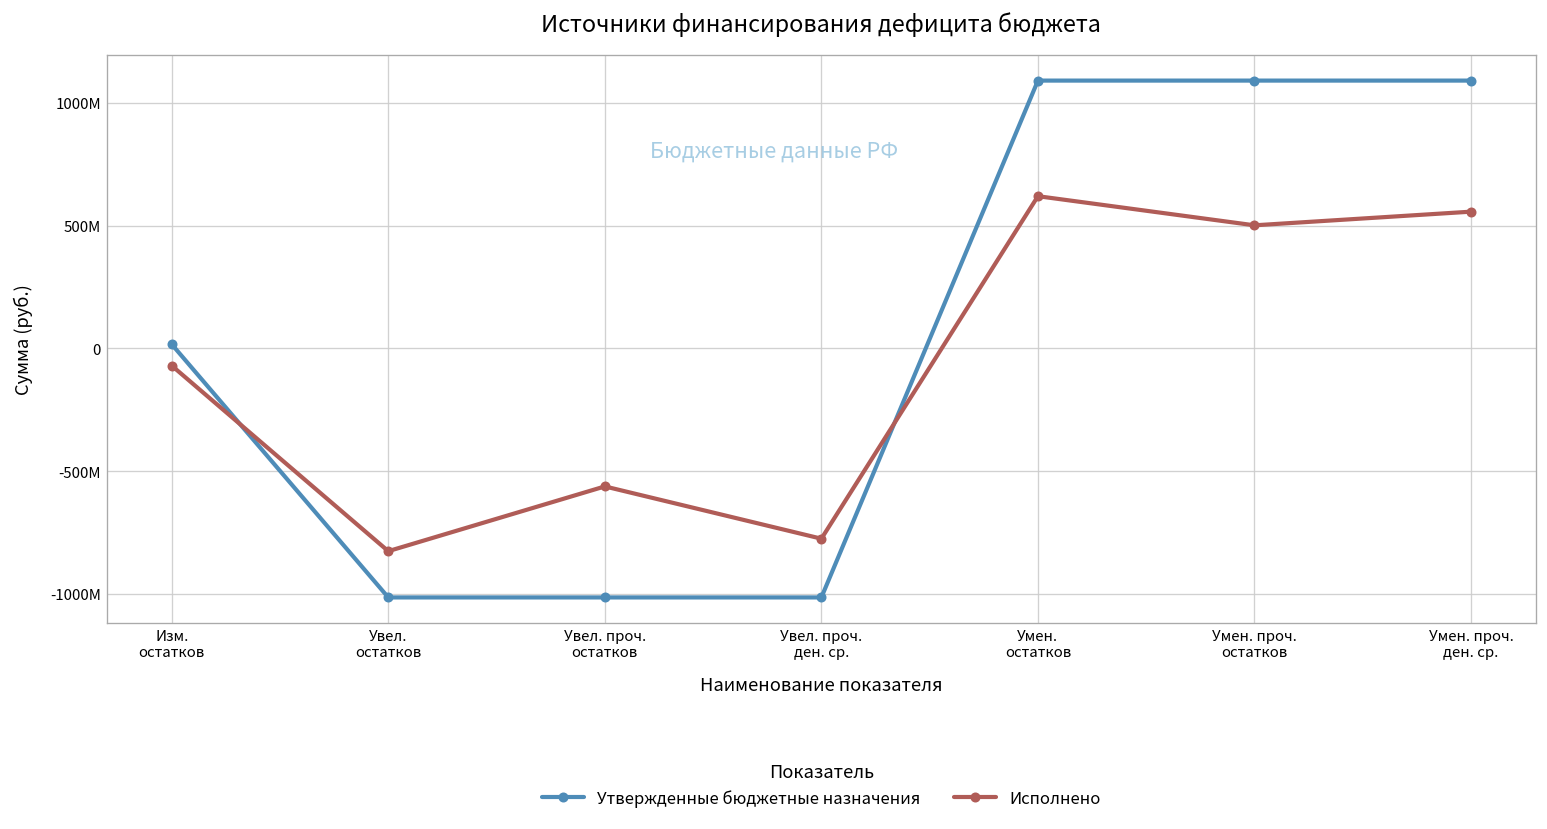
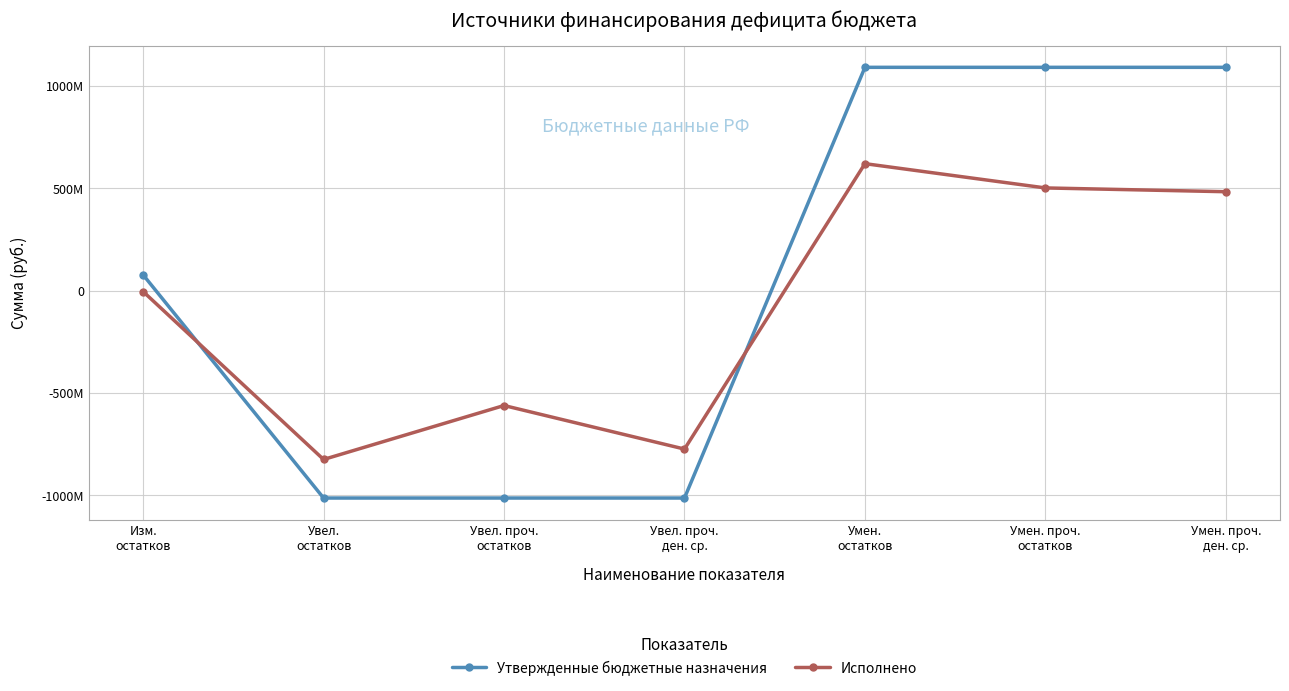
  {
    "Утвержденные бюджетные назначения": {
-     "Изм. остатков": 20000000,
+     "Изм. остатков": 80000000,
      "Увел. остатков": -1010000000,
      "Увел. проч. остатков": -1010000000,
      "Увел. проч. ден. ср.": -1010000000,
      "Умен. остатков": 1090000000,
      "Умен. проч. остатков": 1090000000,
      "Умен. проч. ден. ср.": 1090000000
    },
    "Исполнено": {
-     "Изм. остатков": -70000000,
+     "Изм. остатков": 0,
      "Увел. остатков": -820000000,
      "Увел. проч. остатков": -560000000,
      "Увел. проч. ден. ср.": -770000000,
      "Умен. остатков": 620000000,
      "Умен. проч. остатков": 500000000,
-     "Умен. проч. ден. ср.": 560000000
+     "Умен. проч. ден. ср.": 480000000
    }
  }
